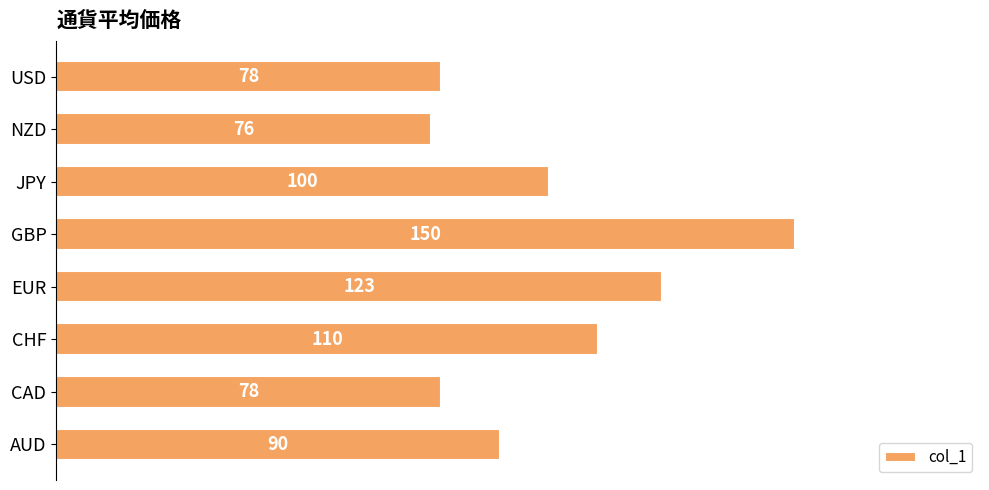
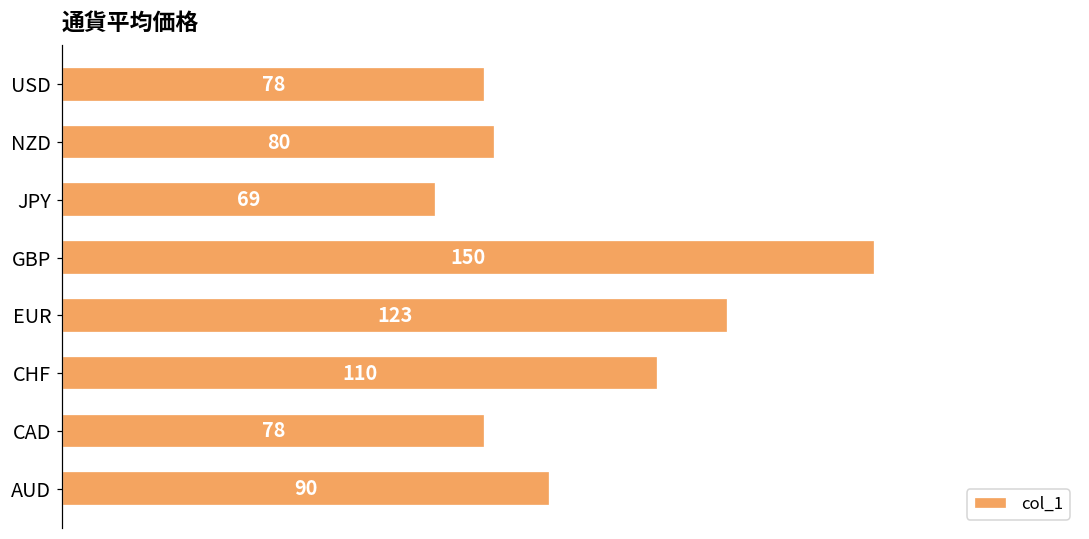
  {
    "USD": 78,
-   "NZD": 76,
-   "JPY": 100,
+   "NZD": 80,
+   "JPY": 69,
    "GBP": 150,
    "EUR": 123,
    "CHF": 110,
    "CAD": 78,
    "AUD": 90
  }
